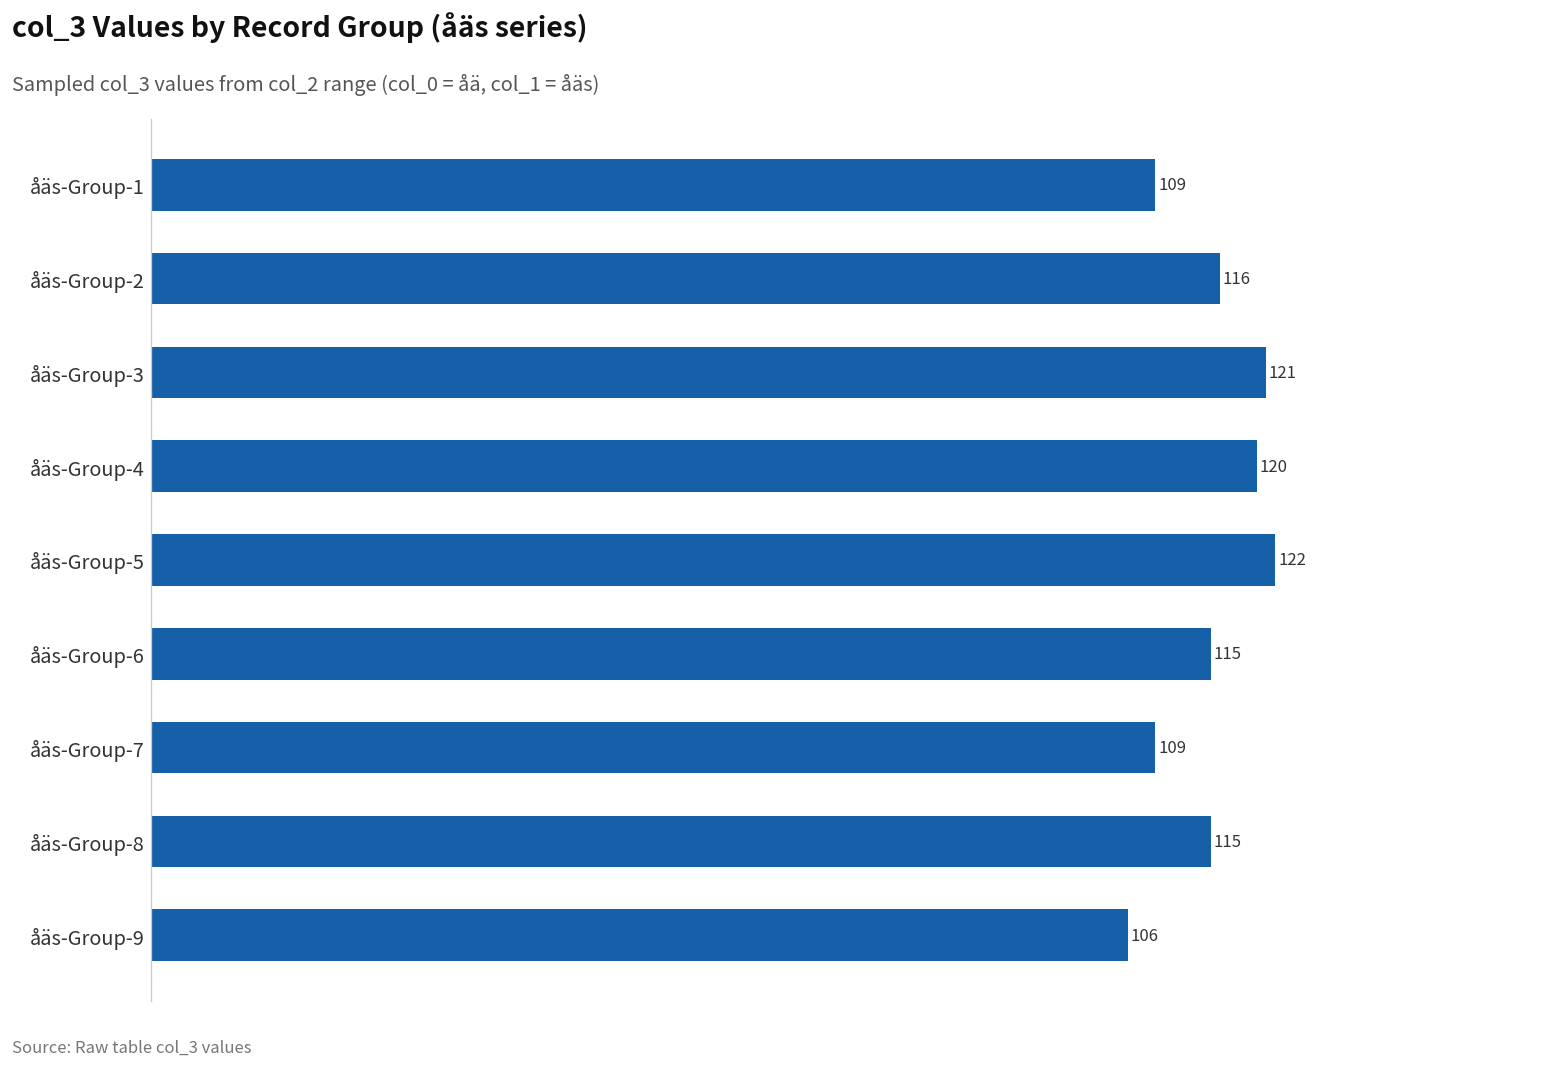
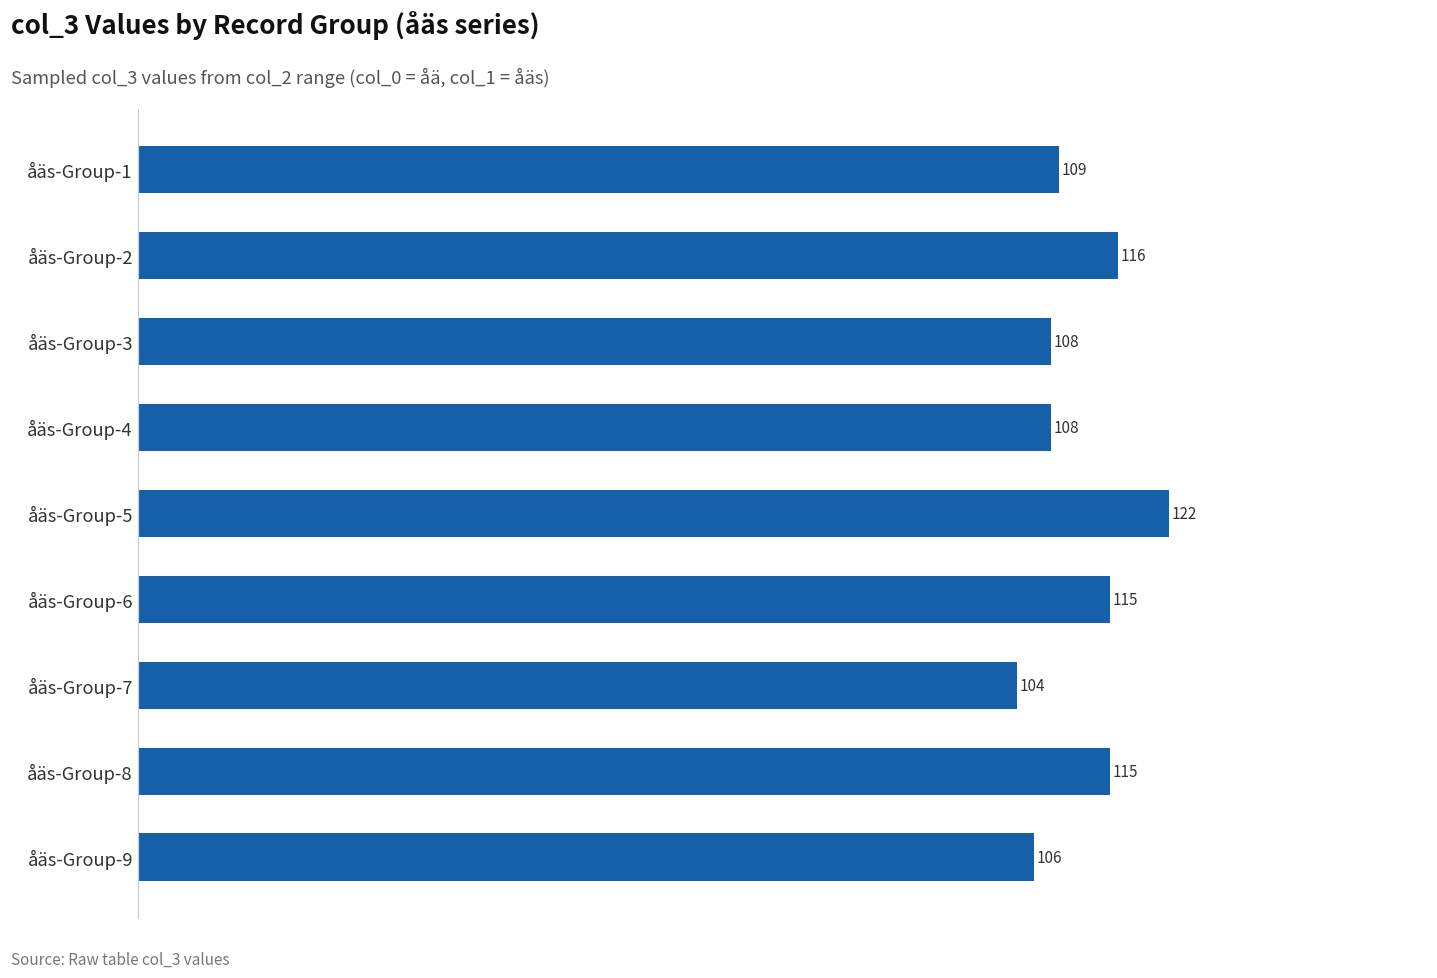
  {
    "åäs-Group-1": 109,
    "åäs-Group-2": 116,
-   "åäs-Group-3": 121,
-   "åäs-Group-4": 120,
+   "åäs-Group-3": 108,
+   "åäs-Group-4": 108,
    "åäs-Group-5": 122,
    "åäs-Group-6": 115,
-   "åäs-Group-7": 109,
+   "åäs-Group-7": 104,
    "åäs-Group-8": 115,
    "åäs-Group-9": 106
  }
